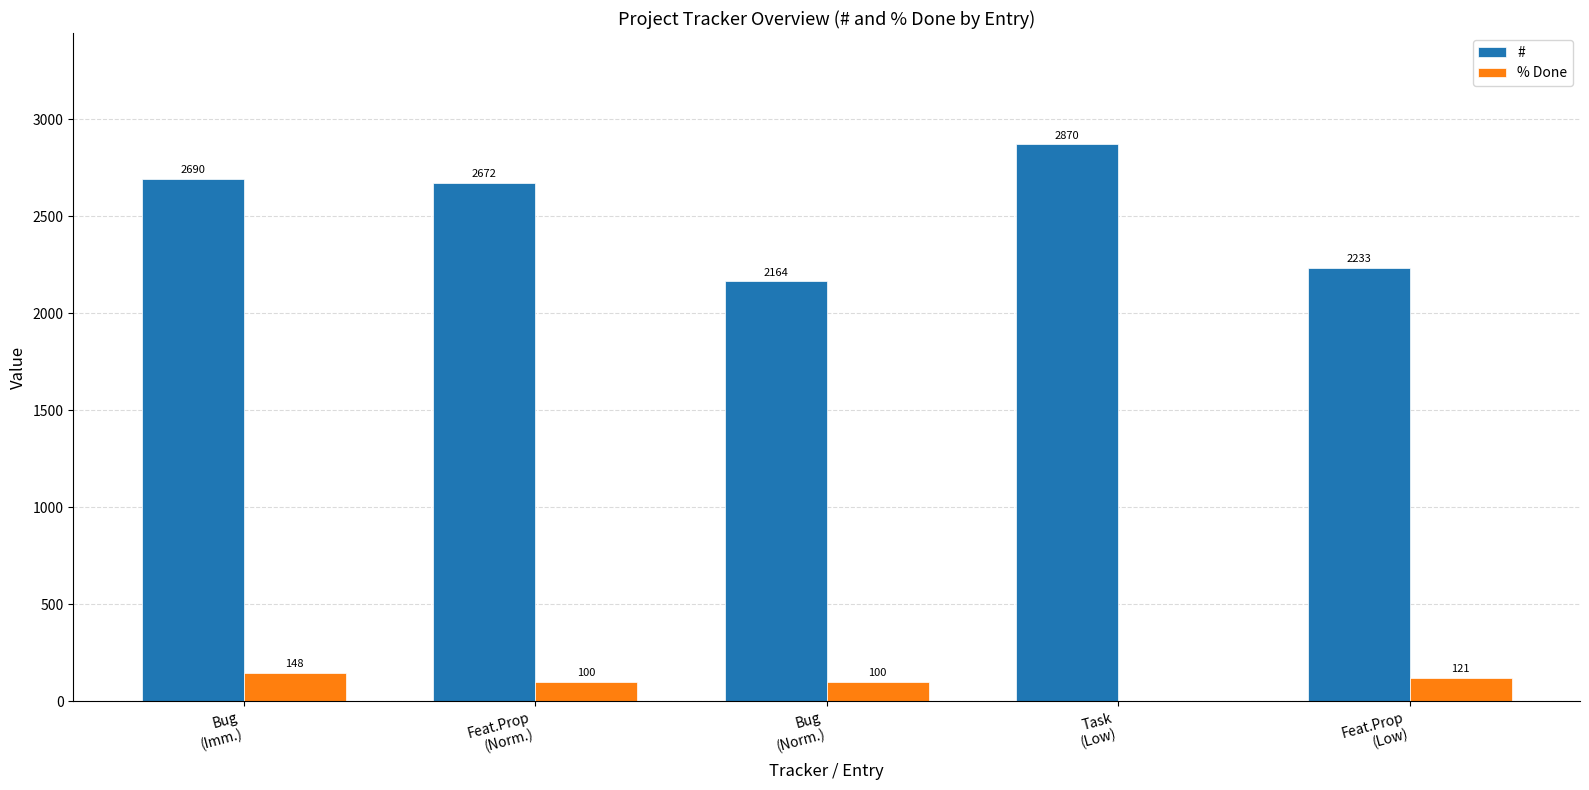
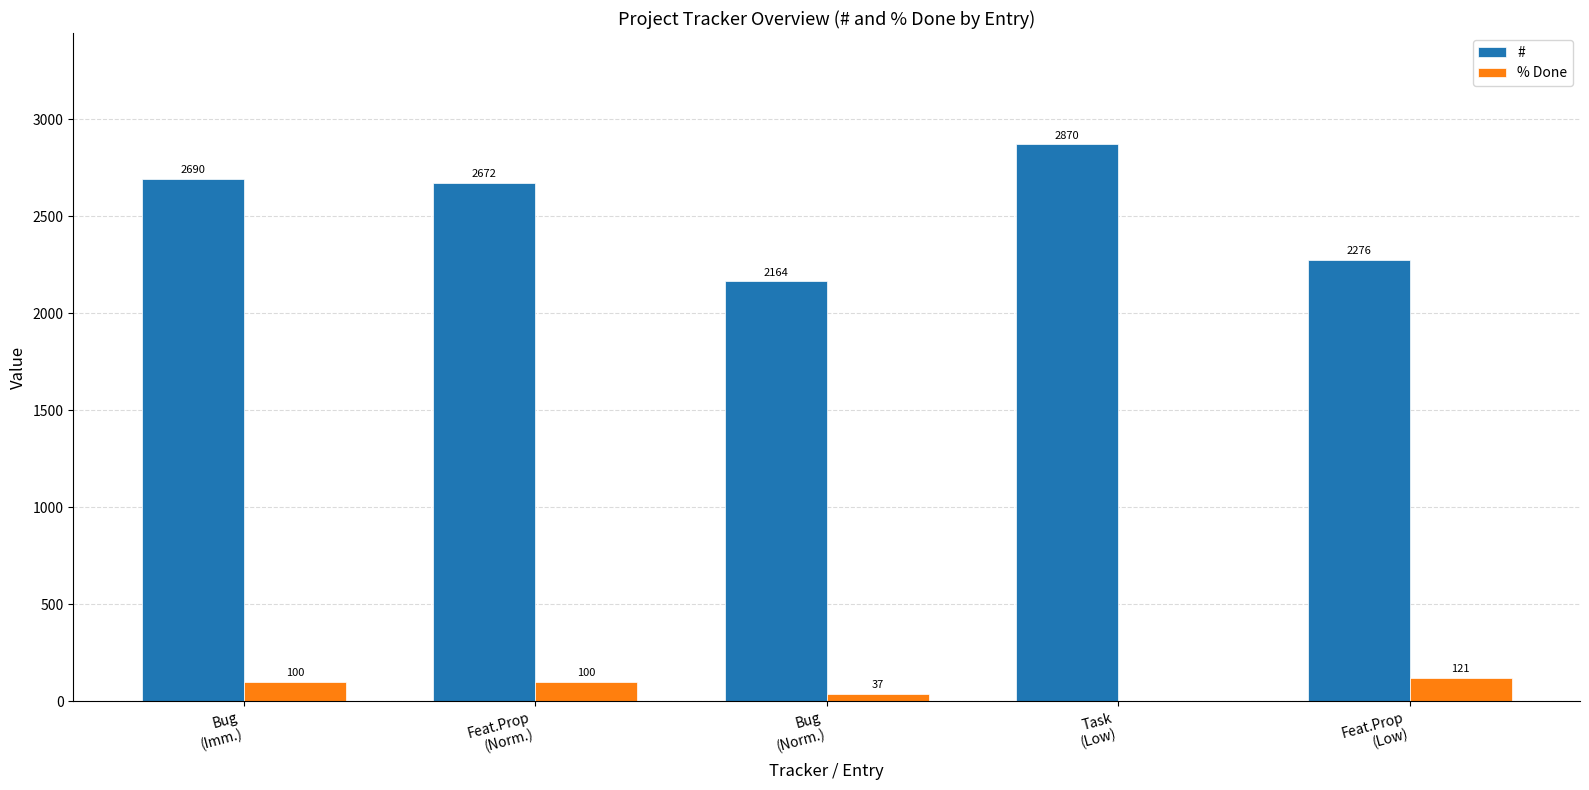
  {
    "#": {
      "Bug (Imm.)": 2690,
      "Feat.Prop (Norm.)": 2672,
      "Bug (Norm.)": 2164,
      "Task (Low)": 2870,
-     "Feat.Prop (Low)": 2233
+     "Feat.Prop (Low)": 2276
    },
    "% Done": {
-     "Bug (Imm.)": 148,
+     "Bug (Imm.)": 100,
      "Feat.Prop (Norm.)": 100,
-     "Bug (Norm.)": 100,
+     "Bug (Norm.)": 37,
      "Feat.Prop (Low)": 121
    }
  }
